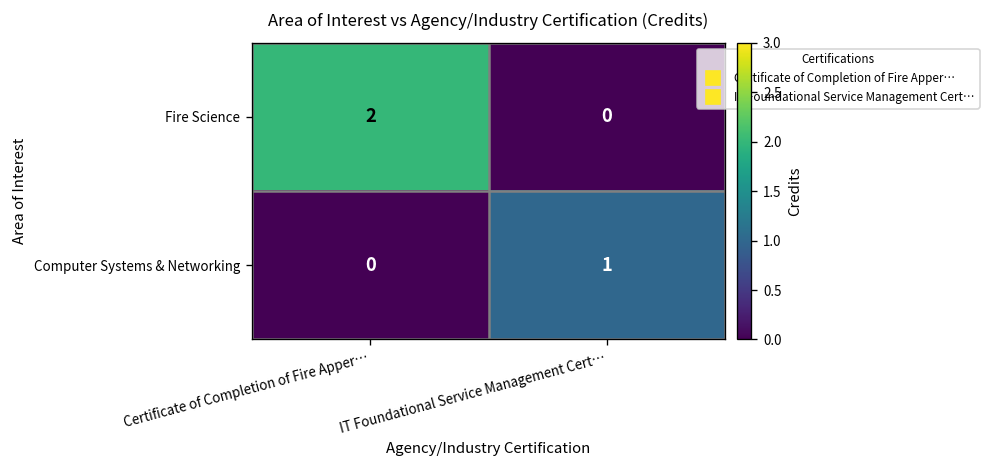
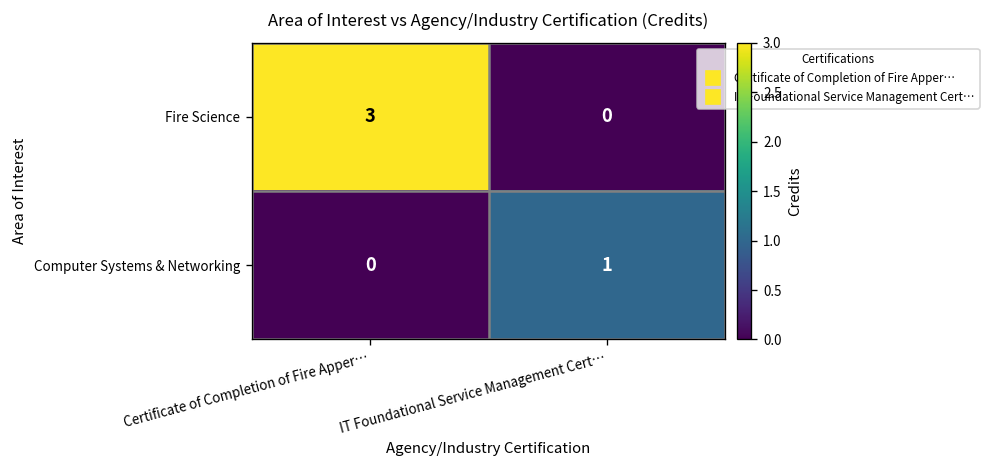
  {
    "Fire Science": {
-     "Certificate of Completion of Fire Apper…": 2,
+     "Certificate of Completion of Fire Apper…": 3,
      "IT Foundational Service Management Cert…": 0
    },
    "Computer Systems & Networking": {
      "Certificate of Completion of Fire Apper…": 0,
      "IT Foundational Service Management Cert…": 1
    }
  }
